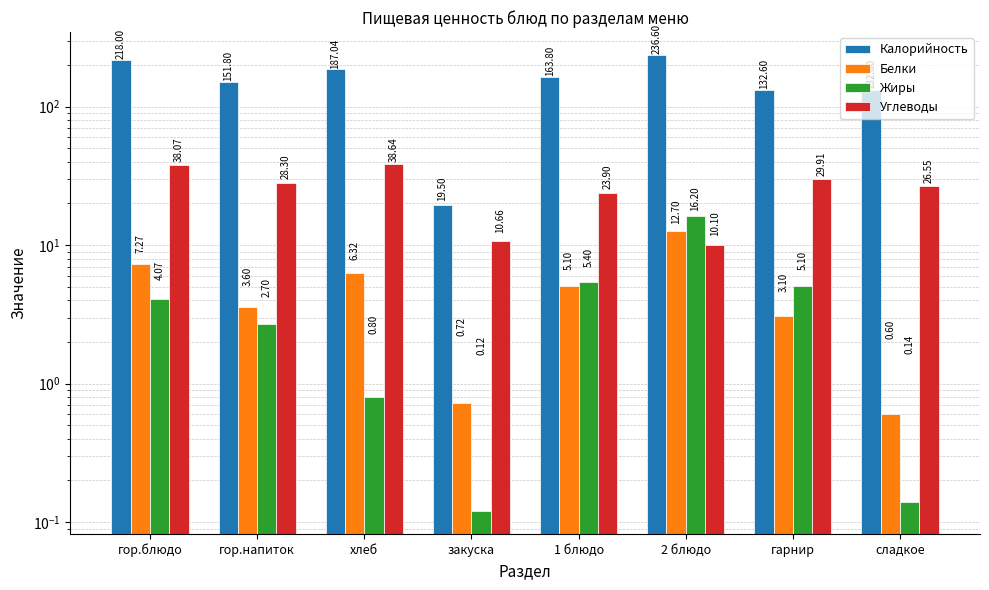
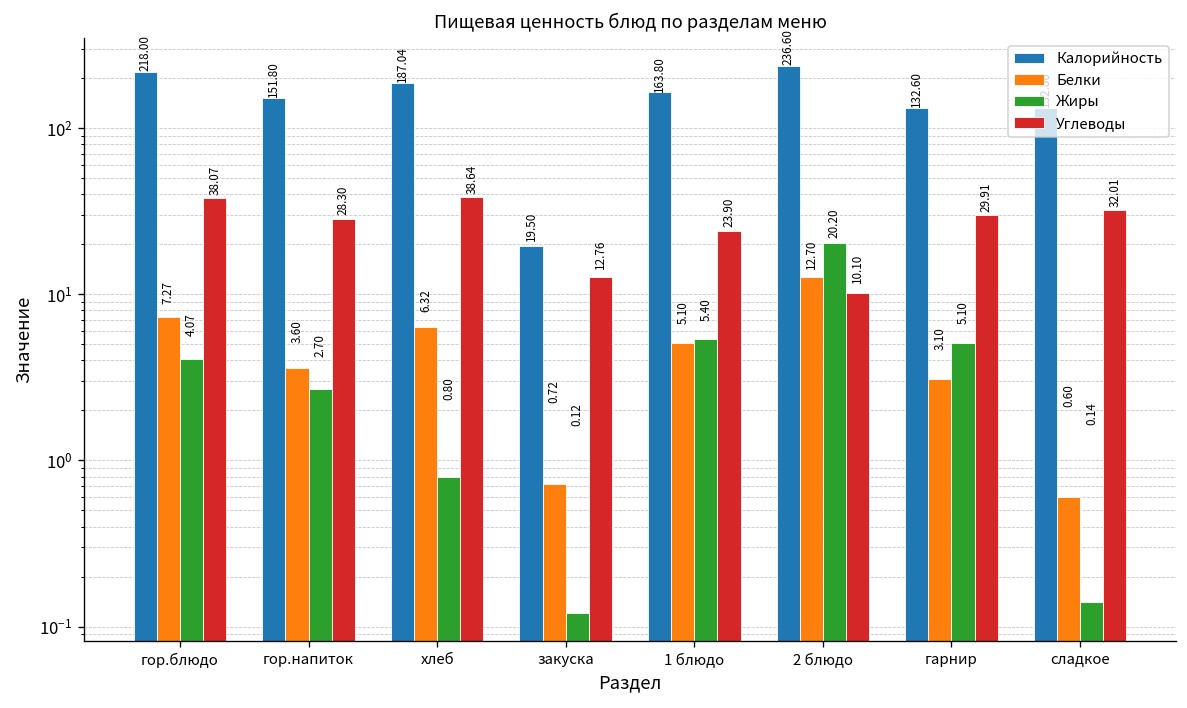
  {
    "Калорийность": {
      "гор.блюдо": 218.00,
      "гор.напиток": 151.80,
      "хлеб": 187.04,
      "закуска": 19.50,
      "1 блюдо": 163.80,
      "2 блюдо": 236.60,
      "гарнир": 132.60
    },
    "Белки": {
      "гор.блюдо": 7.27,
      "гор.напиток": 3.60,
      "хлеб": 6.32,
      "1 блюдо": 5.10,
      "2 блюдо": 12.70,
      "гарнир": 3.10
    },
    "Жиры": {
      "гор.блюдо": 4.07,
      "1 блюдо": 5.40,
-     "2 блюдо": 16.20,
+     "2 блюдо": 20.20,
      "гарнир": 5.10
    },
    "Углеводы": {
      "гор.блюдо": 38.07,
      "гор.напиток": 28.30,
      "хлеб": 38.64,
-     "закуска": 10.66,
+     "закуска": 12.76,
      "1 блюдо": 23.90,
      "2 блюдо": 10.10,
      "гарнир": 29.91,
-     "сладкое": 26.55
+     "сладкое": 32.01
    }
  }
